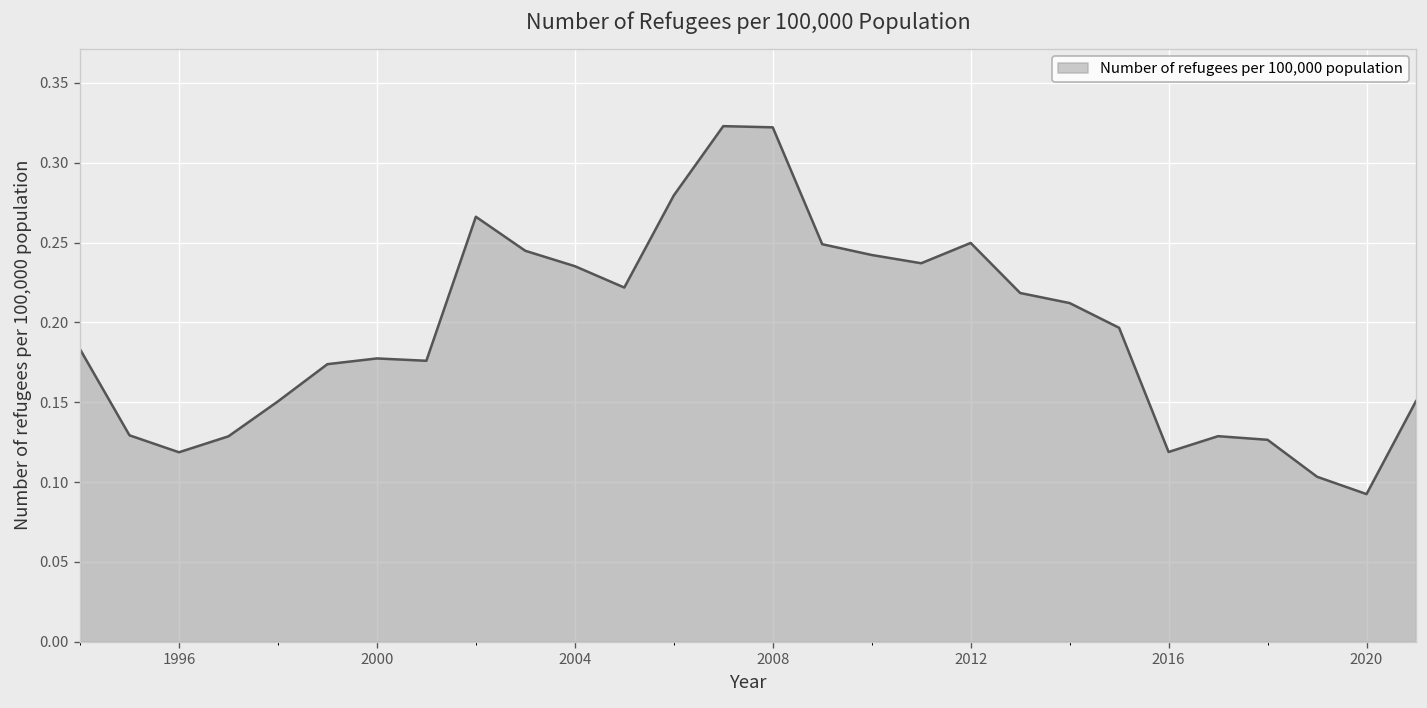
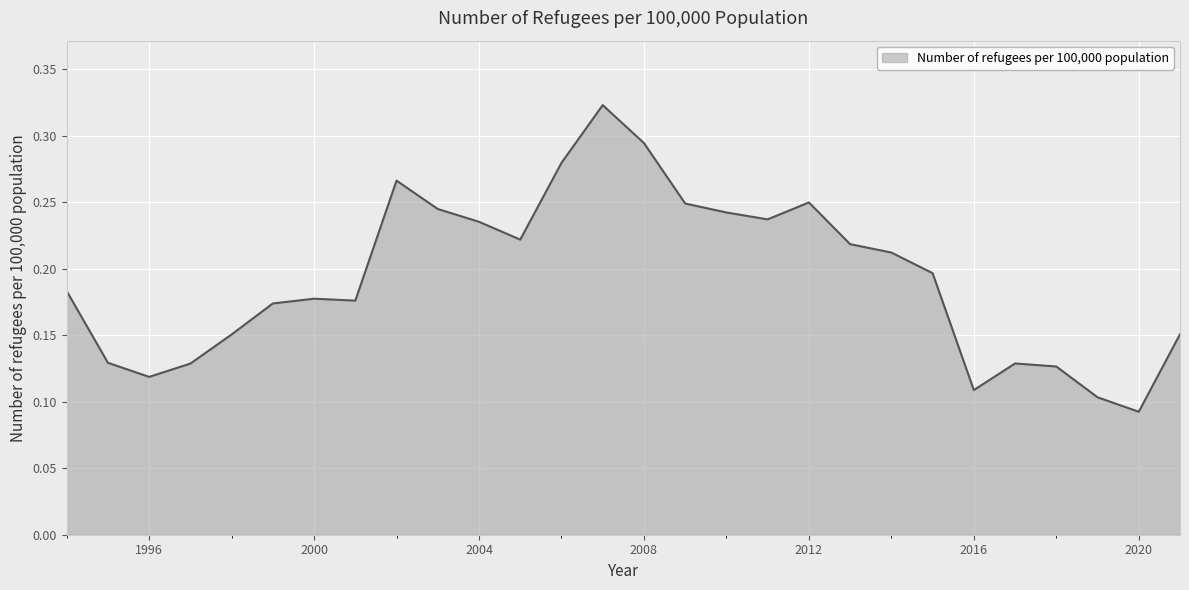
  {
    "1996": 0.119,
    "2000": 0.177,
    "2004": 0.235,
-   "2008": 0.322,
+   "2008": 0.294,
    "2012": 0.250,
-   "2016": 0.119,
+   "2016": 0.109,
    "2020": 0.092
  }
